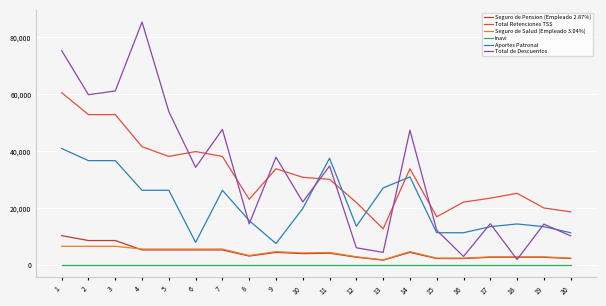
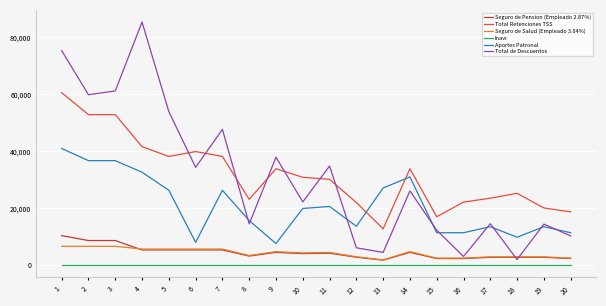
  {
    "Inavi": {
      "1": "0",
      "2": "0",
      "3": "0",
      "4": "0",
      "5": "0",
      "6": "0",
      "7": "0",
      "8": "0",
      "9": "0",
      "10": "0",
      "11": "0",
      "12": "0",
      "13": "0",
      "14": "0",
      "15": "0",
      "16": "0",
      "17": "0",
      "18": "0",
      "19": "0",
      "20": "0"
    },
    "Aportes Patronal": {
      "1": "41,000",
      "2": "37,000",
      "3": "37,000",
-     "4": "26,000",
+     "4": "33,000",
      "5": "26,000",
      "6": "8,000",
      "7": "26,000",
      "8": "16,000",
      "9": "8,000",
      "10": "20,000",
-     "11": "38,000",
+     "11": "21,000",
      "12": "14,000",
      "13": "27,000",
      "14": "31,000",
      "16": "11,000",
      "17": "13,000",
-     "18": "14,000",
+     "18": "10,000",
      "20": "11,000"
    },
    "Total de Descuentos": {
      "1": "75,000",
      "2": "60,000",
      "3": "61,000",
      "4": "85,000",
      "5": "54,000",
      "6": "34,000",
      "7": "48,000",
      "8": "14,000",
      "9": "38,000",
      "10": "22,000",
      "11": "35,000",
      "12": "6,000",
      "13": "4,000",
-     "14": "47,000",
+     "14": "26,000",
      "17": "15,000",
      "20": "10,000"
    }
  }
